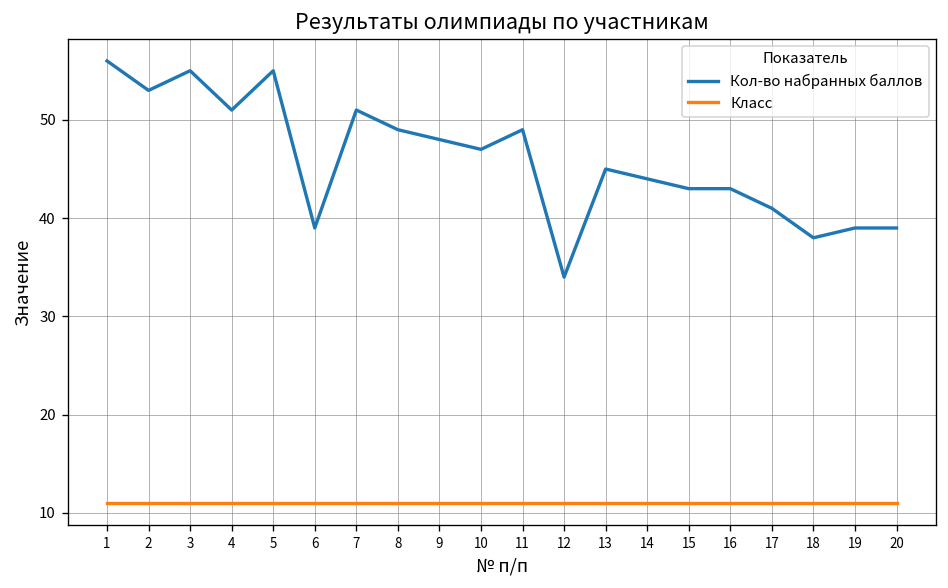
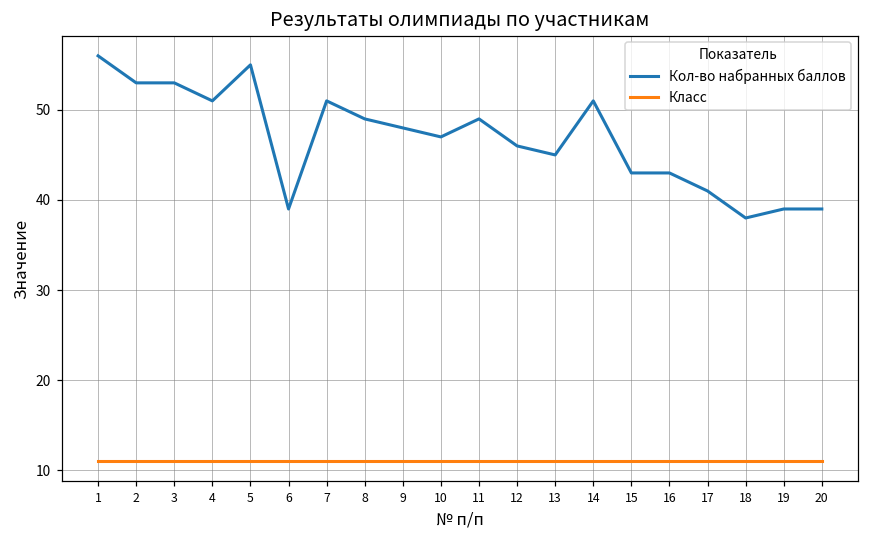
  {
    "Кол-во набранных баллов": {
      "1": 56,
      "2": 53,
-     "3": 55,
+     "3": 53,
      "4": 51,
      "5": 55,
      "6": 39,
      "7": 51,
      "8": 49,
      "9": 48,
      "10": 47,
      "11": 49,
-     "12": 34,
+     "12": 46,
      "13": 45,
-     "14": 44,
+     "14": 51,
      "15": 43,
      "16": 43,
      "17": 41,
      "18": 38,
      "19": 39,
      "20": 39
    },
    "Класс": {
      "1": 11,
      "2": 11,
      "3": 11,
      "4": 11,
      "5": 11,
      "6": 11,
      "7": 11,
      "8": 11,
      "9": 11,
      "10": 11,
      "11": 11,
      "12": 11,
      "13": 11,
      "14": 11,
      "15": 11,
      "16": 11,
      "17": 11,
      "18": 11,
      "19": 11,
      "20": 11
    }
  }
